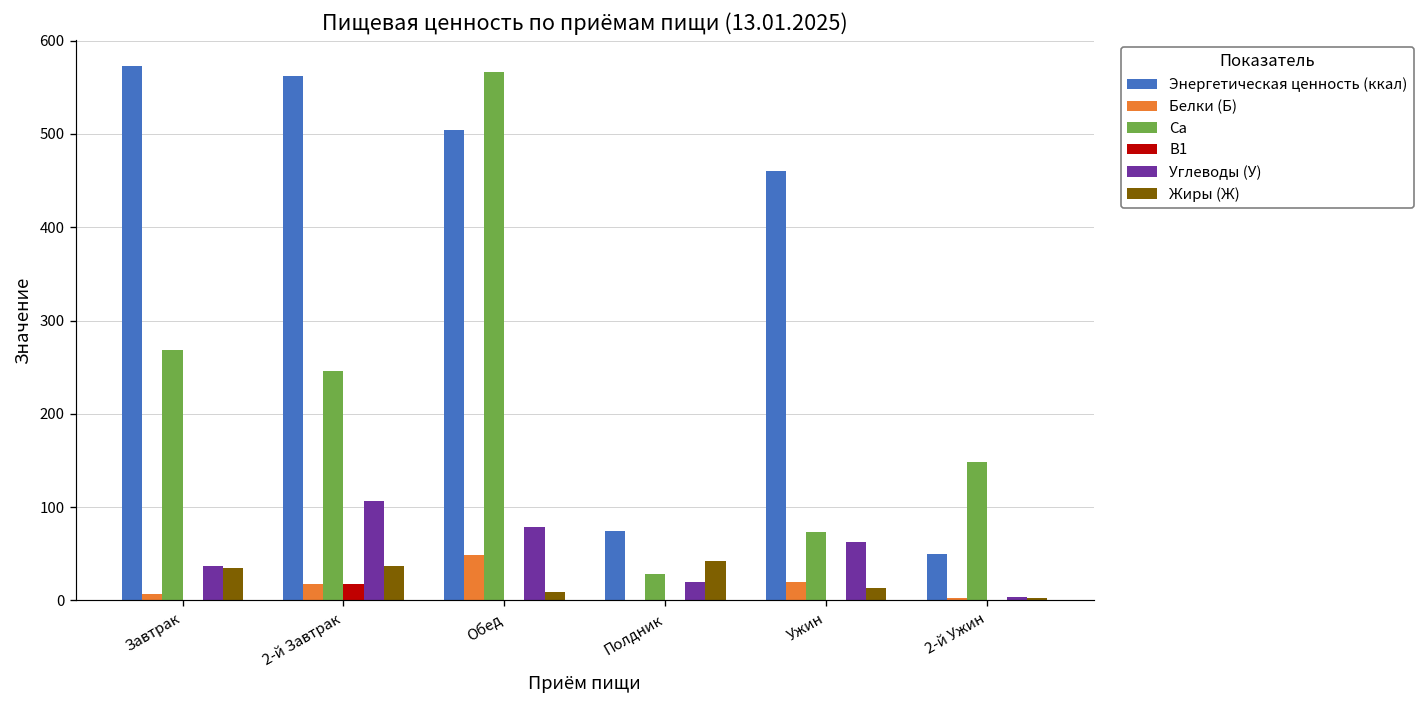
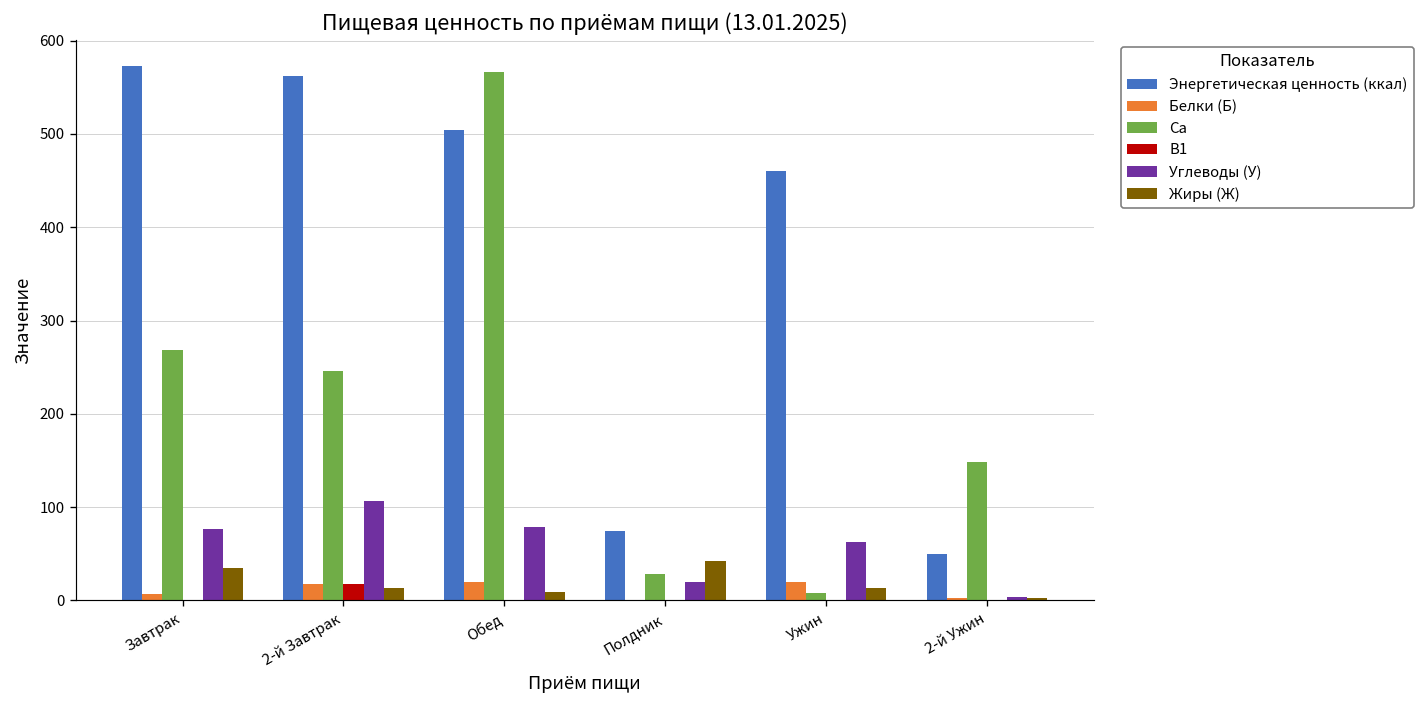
  {
    "Энергетическая ценность (ккал)": {
      "Завтрак": 570,
      "2-й Завтрак": 560,
      "Обед": 500,
      "Полдник": 70,
      "Ужин": 460,
      "2-й Ужин": 50
    },
    "Белки (Б)": {
      "Завтрак": 10,
      "2-й Завтрак": 20,
-     "Обед": 50,
+     "Обед": 20,
      "Ужин": 20
    },
    "Ca": {
      "Завтрак": 270,
      "2-й Завтрак": 250,
      "Обед": 570,
      "Полдник": 30,
-     "Ужин": 70,
+     "Ужин": 10,
      "2-й Ужин": 150
    },
    "В1": {
      "2-й Завтрак": 20
    },
    "Углеводы (У)": {
-     "Завтрак": 40,
+     "Завтрак": 80,
      "2-й Завтрак": 110,
      "Обед": 80,
      "Полдник": 20,
      "Ужин": 60,
      "2-й Ужин": 0
    },
    "Жиры (Ж)": {
      "Завтрак": 30,
-     "2-й Завтрак": 40,
+     "2-й Завтрак": 10,
      "Обед": 10,
      "Полдник": 40,
      "Ужин": 10
    }
  }
